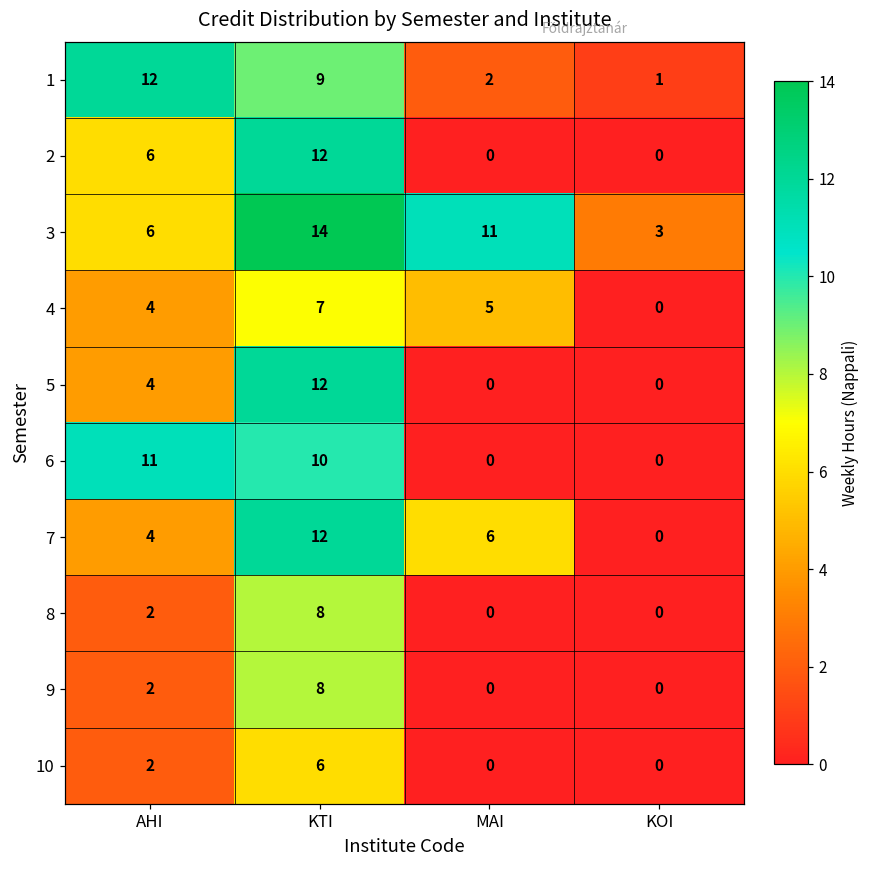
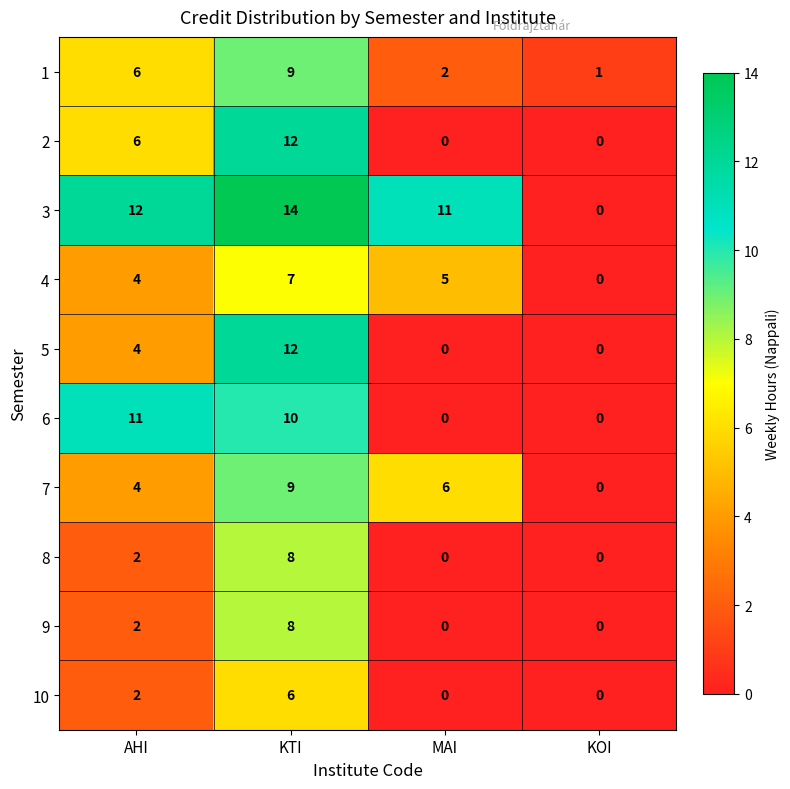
  {
    "1": {
-     "AHI": 12,
+     "AHI": 6,
      "KTI": 9,
      "MAI": 2,
      "KOI": 1
    },
    "2": {
      "AHI": 6,
      "KTI": 12,
      "MAI": 0,
      "KOI": 0
    },
    "3": {
-     "AHI": 6,
+     "AHI": 12,
      "KTI": 14,
      "MAI": 11,
-     "KOI": 3
+     "KOI": 0
    },
    "4": {
      "AHI": 4,
      "KTI": 7,
      "MAI": 5,
      "KOI": 0
    },
    "5": {
      "AHI": 4,
      "KTI": 12,
      "MAI": 0,
      "KOI": 0
    },
    "6": {
      "AHI": 11,
      "KTI": 10,
      "MAI": 0,
      "KOI": 0
    },
    "7": {
      "AHI": 4,
-     "KTI": 12,
+     "KTI": 9,
      "MAI": 6,
      "KOI": 0
    },
    "8": {
      "AHI": 2,
      "KTI": 8,
      "MAI": 0,
      "KOI": 0
    },
    "9": {
      "AHI": 2,
      "KTI": 8,
      "MAI": 0,
      "KOI": 0
    },
    "10": {
      "AHI": 2,
      "KTI": 6,
      "MAI": 0,
      "KOI": 0
    }
  }
